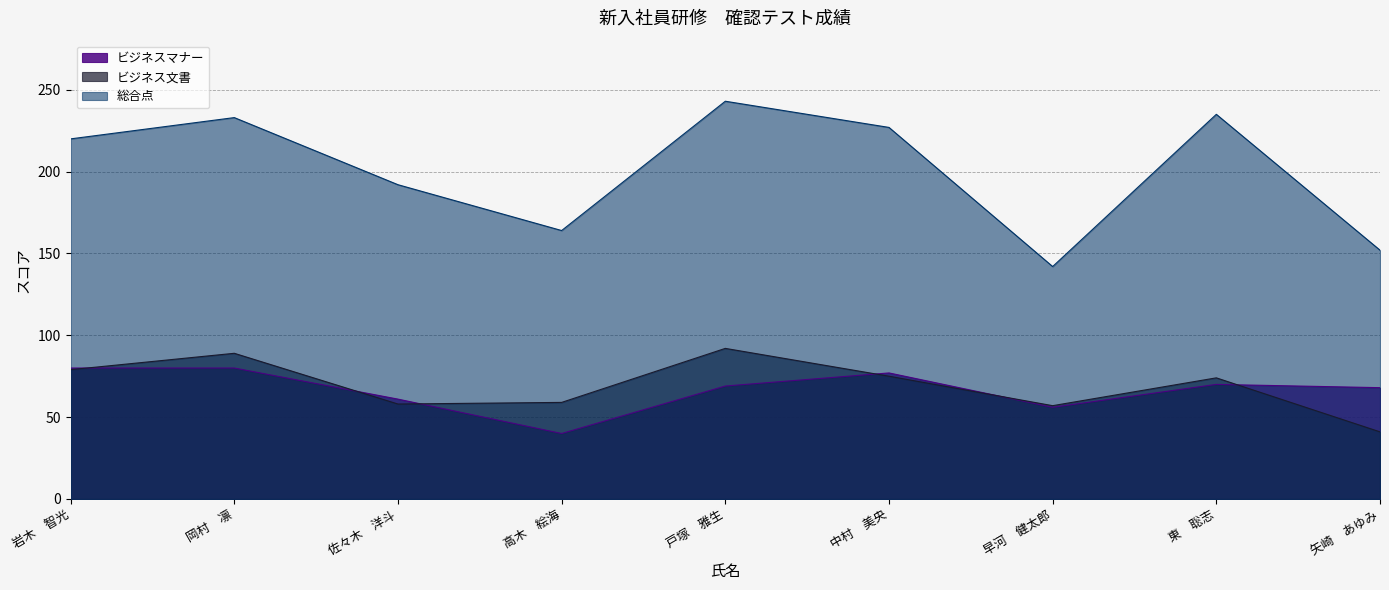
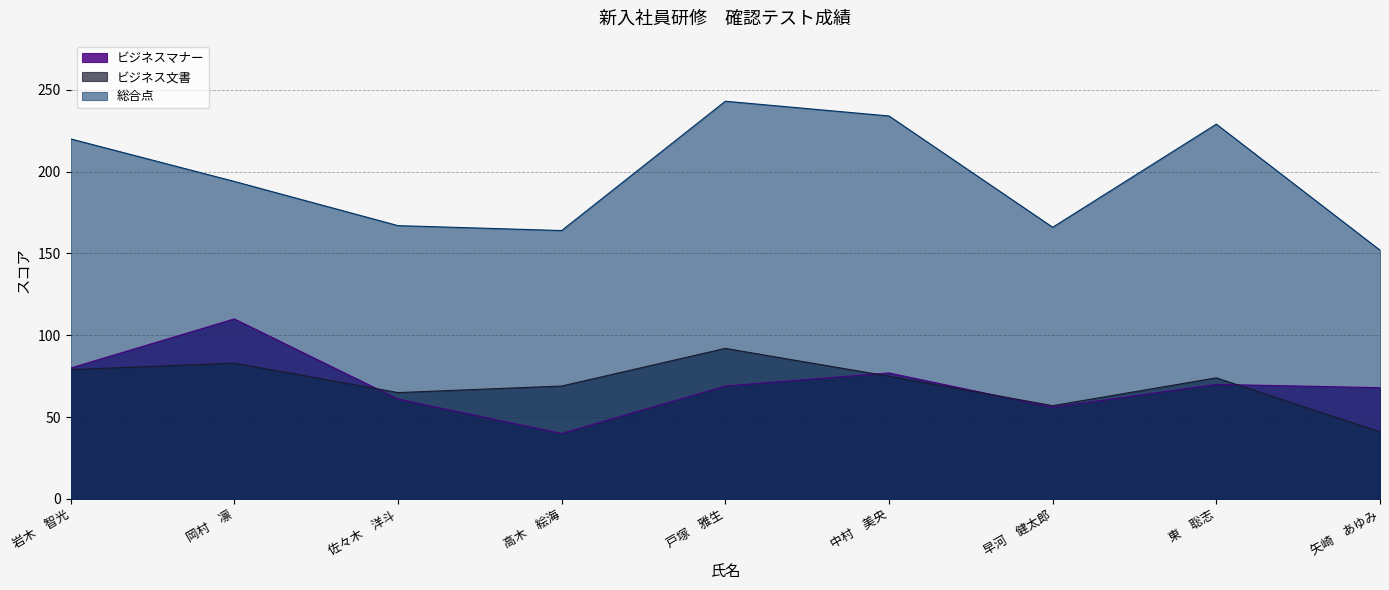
  {
    "ビジネスマナー": {
-     "岡村 凛": 80,
+     "岡村 凛": 110,
      "佐々木 洋斗": 61,
      "高木 絵海": 40,
      "戸塚 雅生": 69,
      "中村 美央": 77,
      "東 聡志": 70,
      "矢崎 あゆみ": 68
    },
    "ビジネス文書": {
-     "岡村 凛": 89,
-     "佐々木 洋斗": 58,
-     "高木 絵海": 59,
+     "岡村 凛": 83,
+     "佐々木 洋斗": 65,
+     "高木 絵海": 69,
      "戸塚 雅生": 92,
      "中村 美央": 75,
      "東 聡志": 74,
      "矢崎 あゆみ": 41
    },
    "総合点": {
      "岩木 智光": 220,
-     "岡村 凛": 233,
-     "佐々木 洋斗": 192,
+     "岡村 凛": 194,
+     "佐々木 洋斗": 167,
      "高木 絵海": 164,
      "戸塚 雅生": 243,
-     "中村 美央": 227,
-     "早河 健太郎": 142,
-     "東 聡志": 235,
+     "中村 美央": 234,
+     "早河 健太郎": 166,
+     "東 聡志": 229,
      "矢崎 あゆみ": 152
    }
  }
